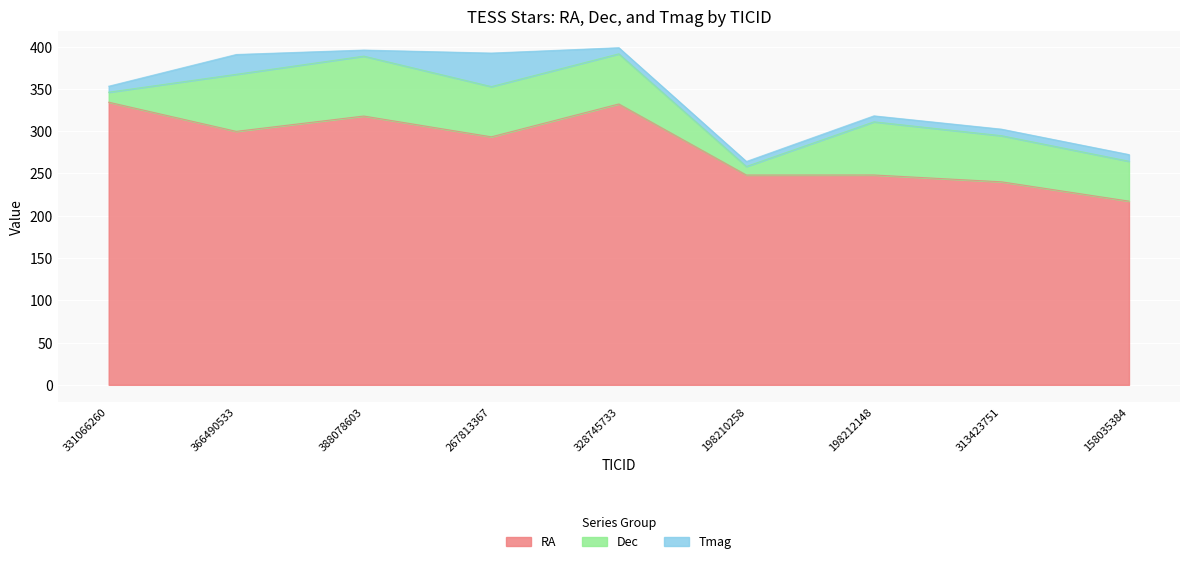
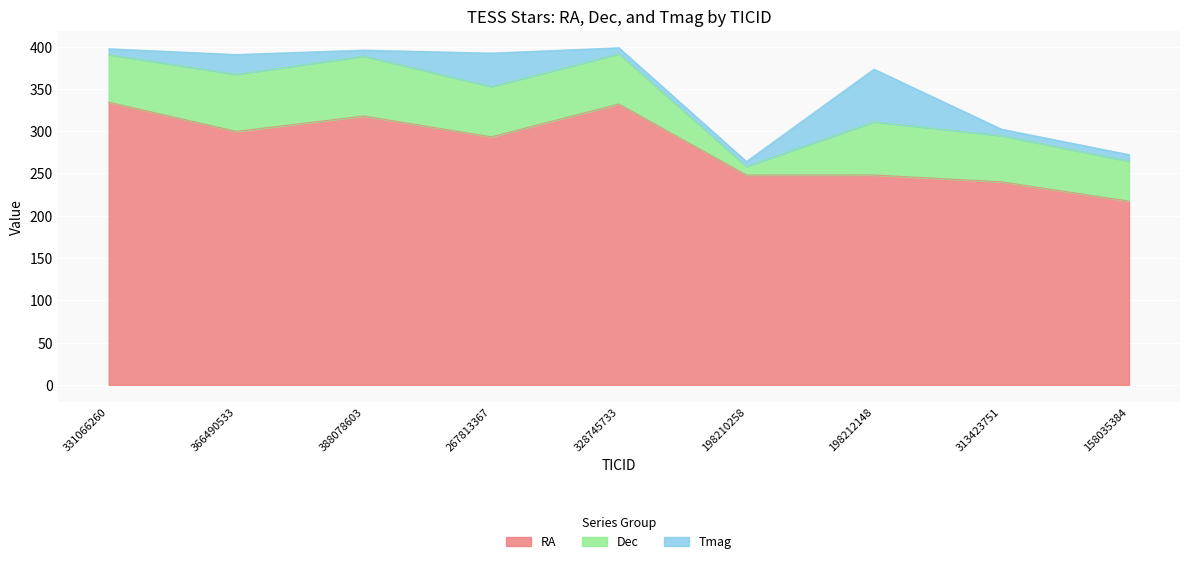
  {
    "RA": {
      "331066260": 330,
      "366490533": 300,
      "388078603": 320,
      "267813367": 290,
      "328745733": 330,
      "198210258": 250,
      "198212148": 250,
      "313423751": 240,
      "158035384": 220
    },
    "Dec": {
-     "331066260": 10,
+     "331066260": 60,
      "366490533": 70,
      "388078603": 70,
      "267813367": 60,
      "328745733": 60,
      "198210258": 10,
      "198212148": 60,
      "313423751": 50,
      "158035384": 50
    },
    "Tmag": {
      "331066260": 10,
      "366490533": 20,
      "388078603": 10,
      "267813367": 40,
      "328745733": 10,
      "198210258": 10,
-     "198212148": 10,
+     "198212148": 60,
      "313423751": 10,
      "158035384": 10
    }
  }
